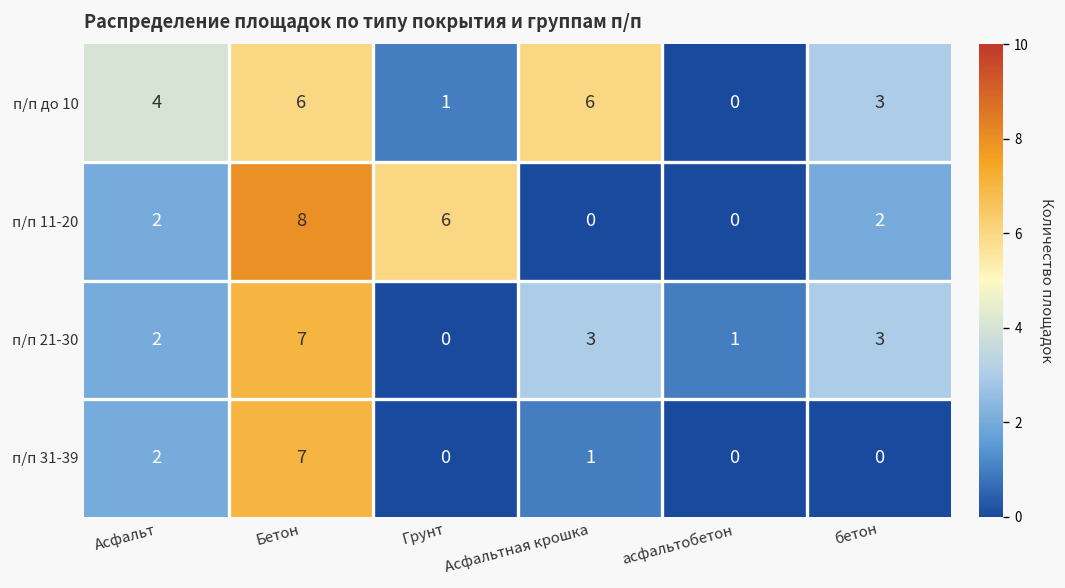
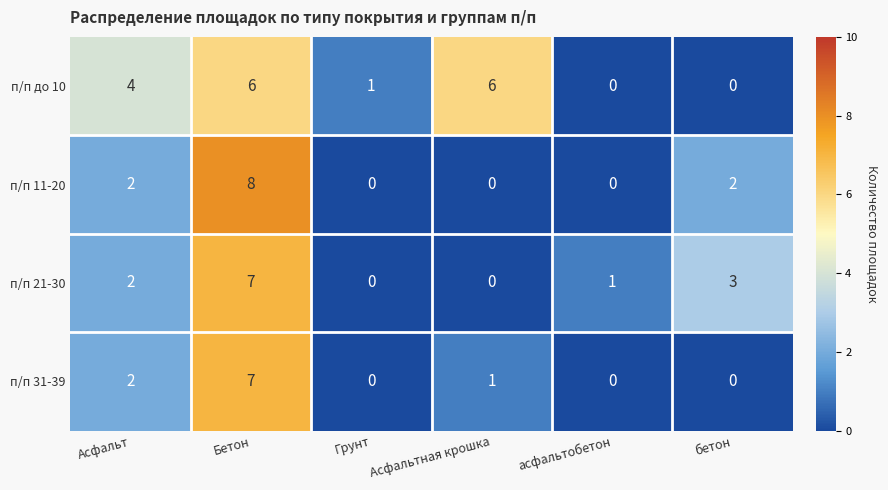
  {
    "п/п до 10": {
      "Асфальт": 4,
      "Бетон": 6,
      "Грунт": 1,
      "Асфальтная крошка": 6,
      "асфальтобетон": 0,
-     "бетон": 3
+     "бетон": 0
    },
    "п/п 11-20": {
      "Асфальт": 2,
      "Бетон": 8,
-     "Грунт": 6,
+     "Грунт": 0,
      "Асфальтная крошка": 0,
      "асфальтобетон": 0,
      "бетон": 2
    },
    "п/п 21-30": {
      "Асфальт": 2,
      "Бетон": 7,
      "Грунт": 0,
-     "Асфальтная крошка": 3,
+     "Асфальтная крошка": 0,
      "асфальтобетон": 1,
      "бетон": 3
    },
    "п/п 31-39": {
      "Асфальт": 2,
      "Бетон": 7,
      "Грунт": 0,
      "Асфальтная крошка": 1,
      "асфальтобетон": 0,
      "бетон": 0
    }
  }
